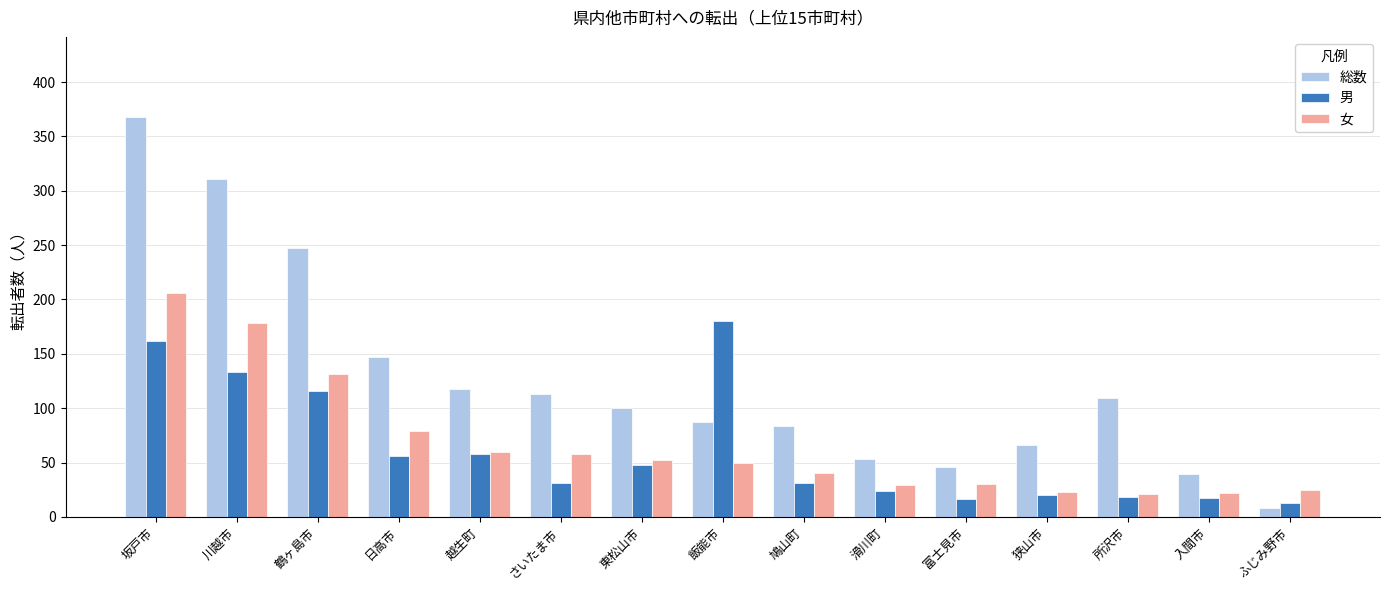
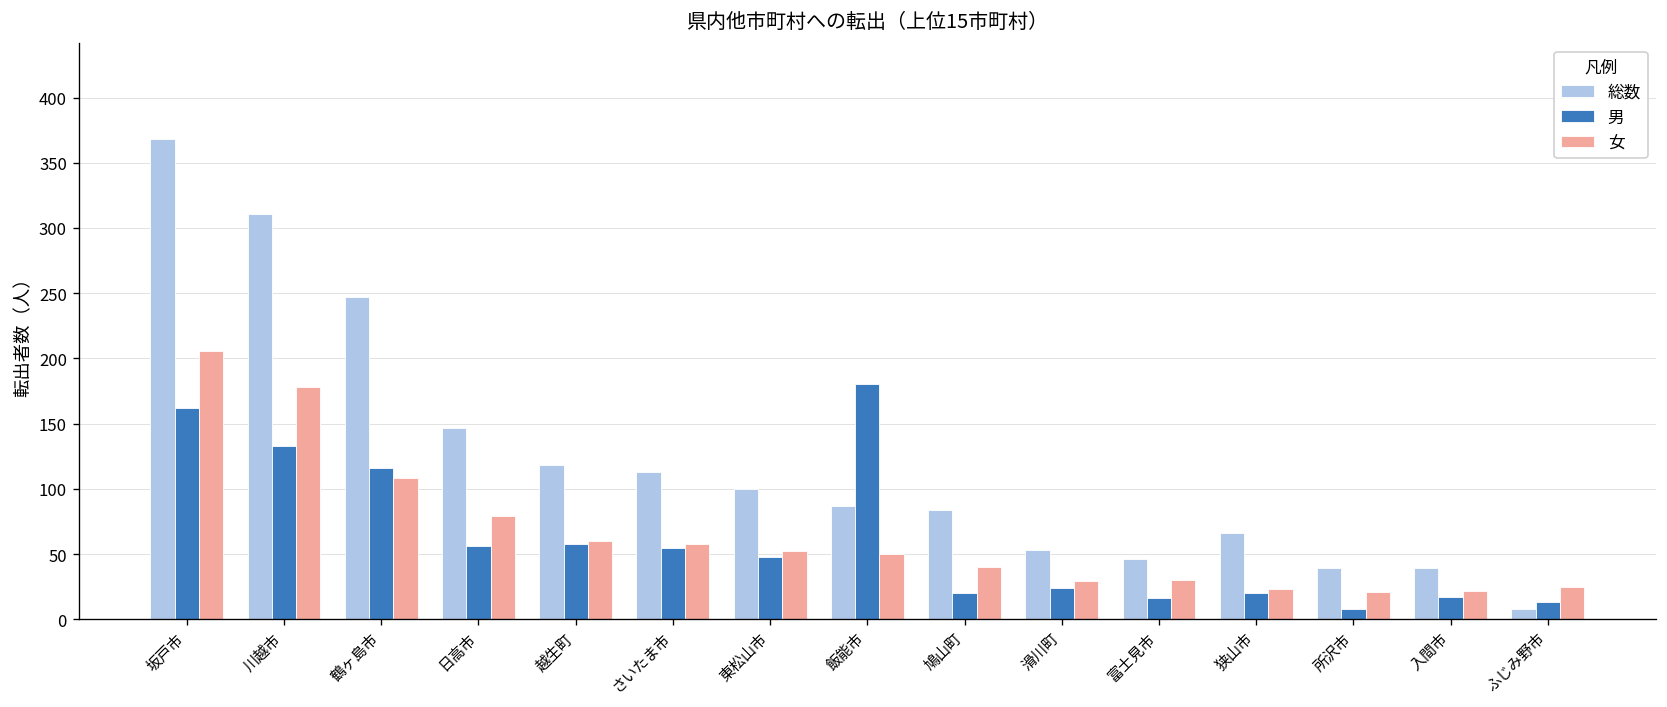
  {
    "総数": {
      "坂戸市": 368,
      "川越市": 311,
      "鶴ヶ島市": 247,
      "日高市": 147,
      "越生町": 118,
      "さいたま市": 113,
      "東松山市": 100,
      "飯能市": 87,
      "鳩山町": 84,
      "滑川町": 53,
      "富士見市": 46,
      "狭山市": 66,
-     "所沢市": 109,
+     "所沢市": 39,
      "入間市": 39,
      "ふじみ野市": 8
    },
    "男": {
      "坂戸市": 162,
      "川越市": 133,
      "鶴ヶ島市": 116,
      "日高市": 56,
      "越生町": 58,
-     "さいたま市": 31,
+     "さいたま市": 55,
      "東松山市": 48,
      "飯能市": 180,
-     "鳩山町": 31,
+     "鳩山町": 20,
      "滑川町": 24,
      "富士見市": 16,
      "狭山市": 20,
-     "所沢市": 18,
+     "所沢市": 8,
      "入間市": 17,
      "ふじみ野市": 13
    },
    "女": {
      "坂戸市": 206,
      "川越市": 178,
-     "鶴ヶ島市": 131,
+     "鶴ヶ島市": 108,
      "日高市": 79,
      "越生町": 60,
      "さいたま市": 58,
      "東松山市": 52,
      "飯能市": 50,
      "鳩山町": 40,
      "滑川町": 29,
      "富士見市": 30,
      "狭山市": 23,
      "所沢市": 21,
      "入間市": 22,
      "ふじみ野市": 25
    }
  }
